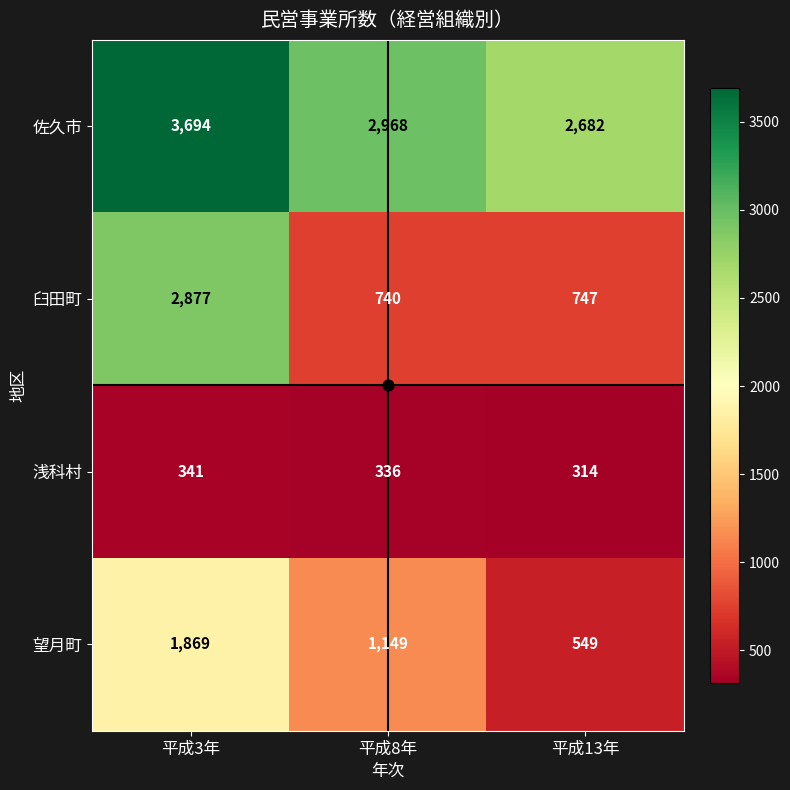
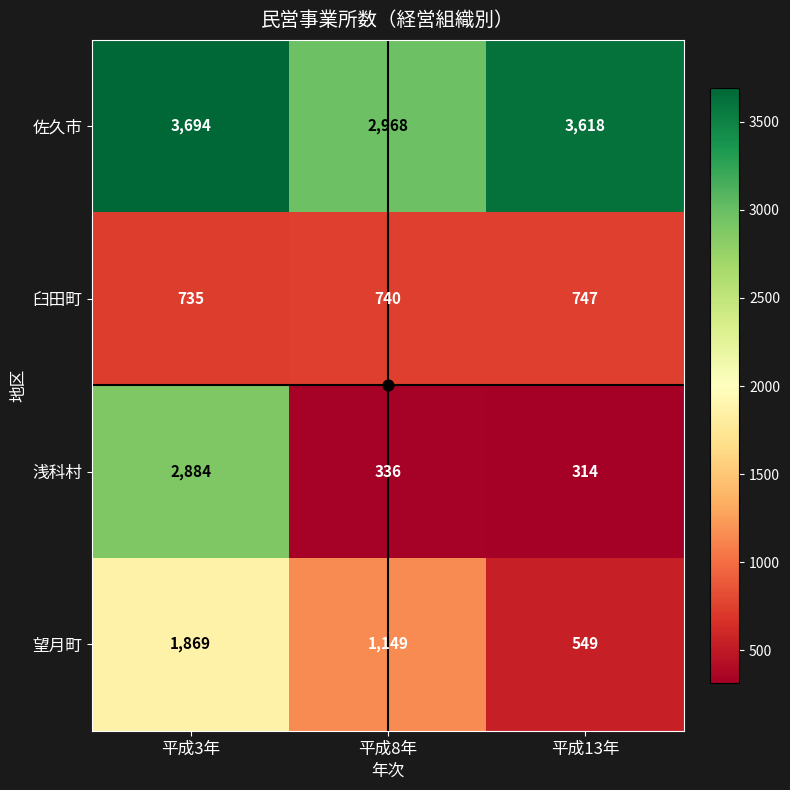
  {
    "佐久市": {
      "平成3年": "3,694",
      "平成8年": "2,968",
-     "平成13年": "2,682"
+     "平成13年": "3,618"
    },
    "臼田町": {
-     "平成3年": "2,877",
+     "平成3年": "735",
      "平成8年": "740",
      "平成13年": "747"
    },
    "浅科村": {
-     "平成3年": "341",
+     "平成3年": "2,884",
      "平成8年": "336",
      "平成13年": "314"
    },
    "望月町": {
      "平成3年": "1,869",
      "平成8年": "1,149",
      "平成13年": "549"
    }
  }
